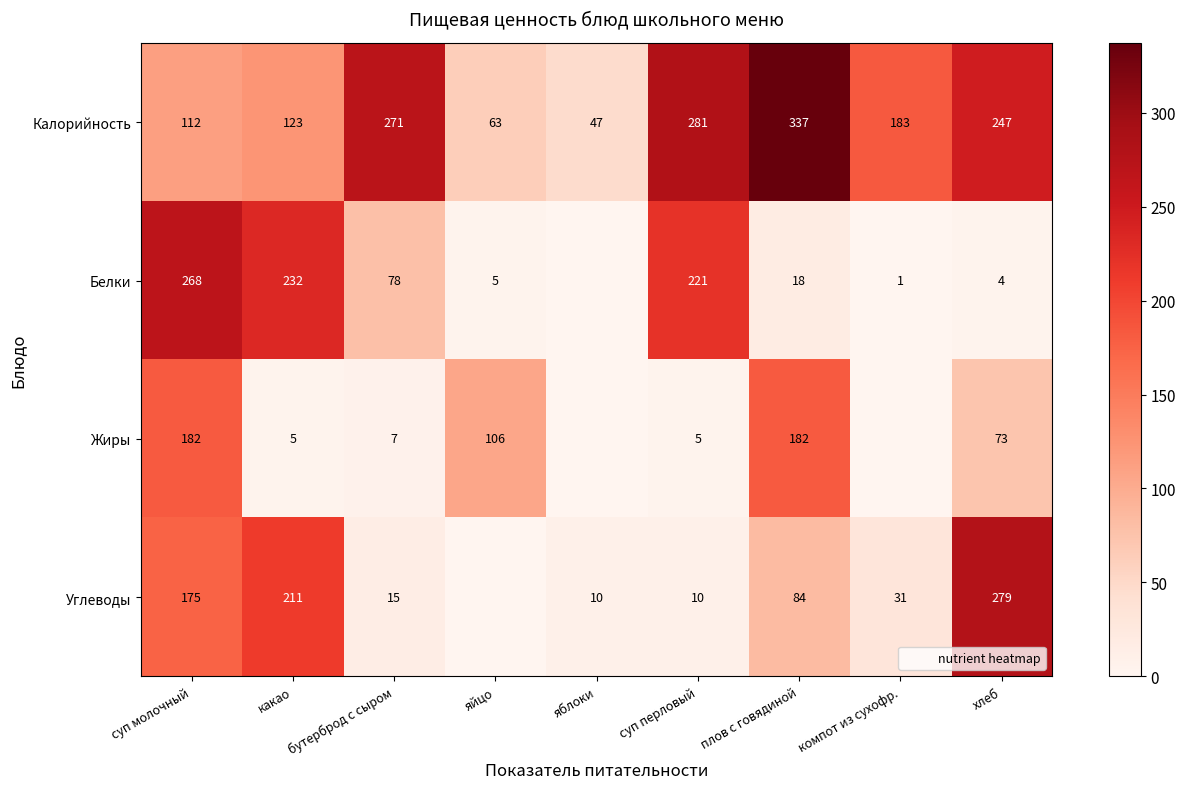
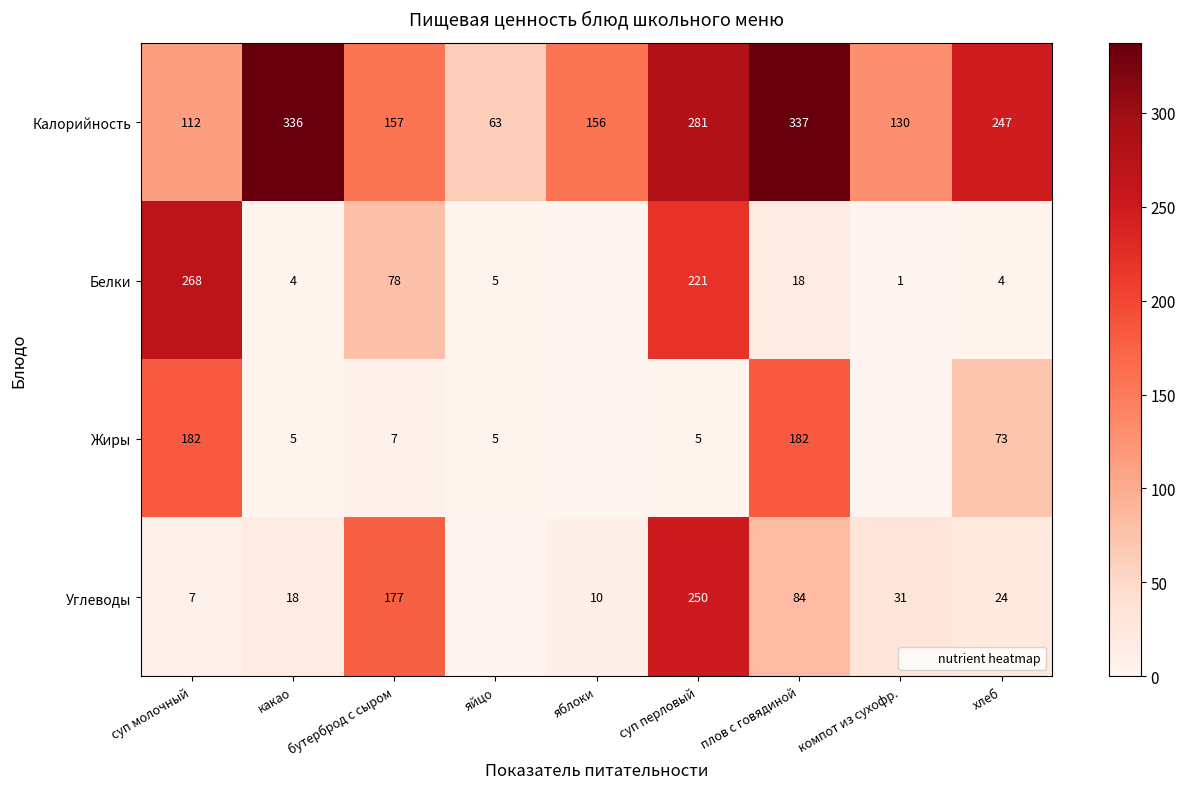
  {
    "Калорийность": {
      "суп молочный": 112,
-     "какао": 123,
-     "бутерброд с сыром": 271,
+     "какао": 336,
+     "бутерброд с сыром": 157,
      "яйцо": 63,
-     "яблоки": 47,
+     "яблоки": 156,
      "суп перловый": 281,
      "плов с говядиной": 337,
-     "компот из сухофр.": 183,
+     "компот из сухофр.": 130,
      "хлеб": 247
    },
    "Белки": {
      "суп молочный": 268,
-     "какао": 232,
+     "какао": 4,
      "бутерброд с сыром": 78,
      "яйцо": 5,
      "суп перловый": 221,
      "плов с говядиной": 18,
      "компот из сухофр.": 1,
      "хлеб": 4
    },
    "Жиры": {
      "суп молочный": 182,
      "какао": 5,
      "бутерброд с сыром": 7,
-     "яйцо": 106,
+     "яйцо": 5,
      "суп перловый": 5,
      "плов с говядиной": 182,
      "хлеб": 73
    },
    "Углеводы": {
-     "суп молочный": 175,
-     "какао": 211,
-     "бутерброд с сыром": 15,
+     "суп молочный": 7,
+     "какао": 18,
+     "бутерброд с сыром": 177,
      "яблоки": 10,
-     "суп перловый": 10,
+     "суп перловый": 250,
      "плов с говядиной": 84,
      "компот из сухофр.": 31,
-     "хлеб": 279
+     "хлеб": 24
    }
  }
